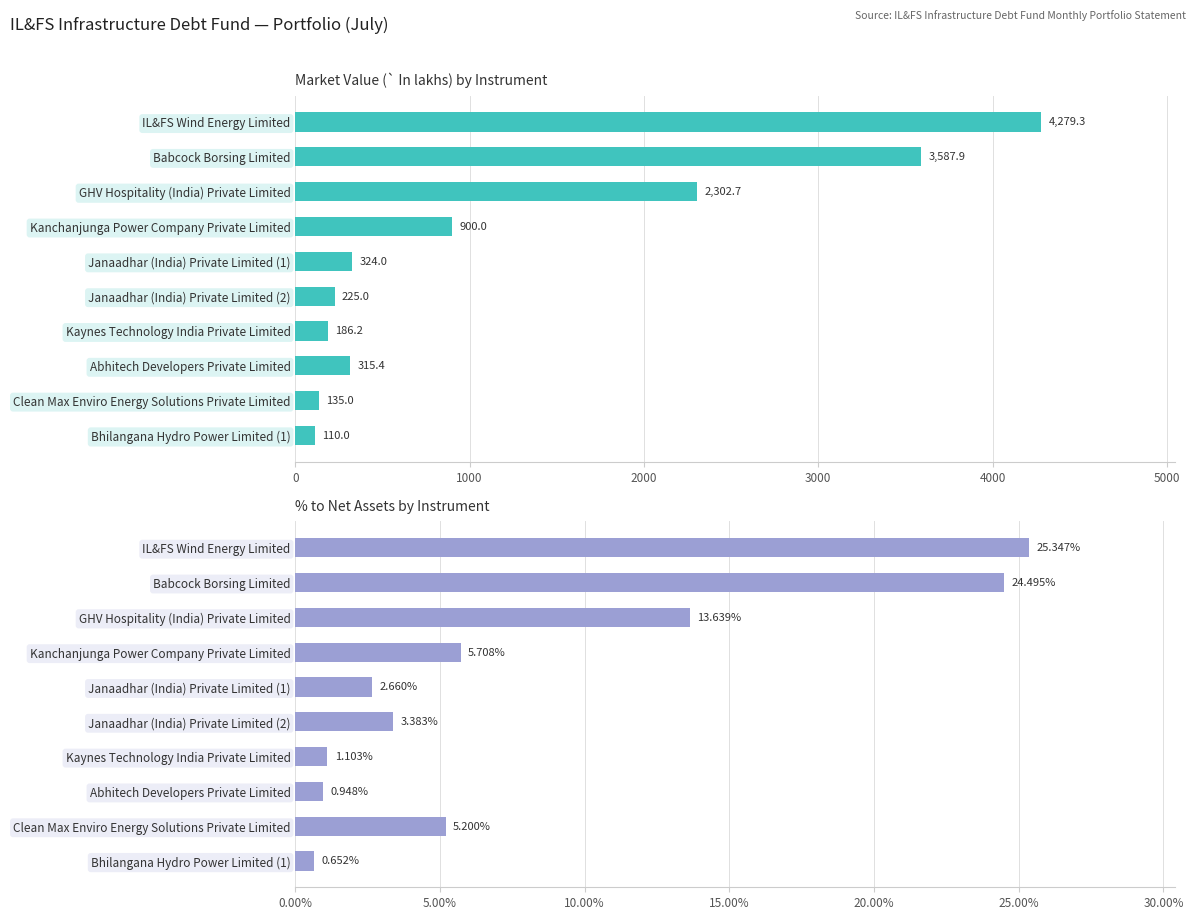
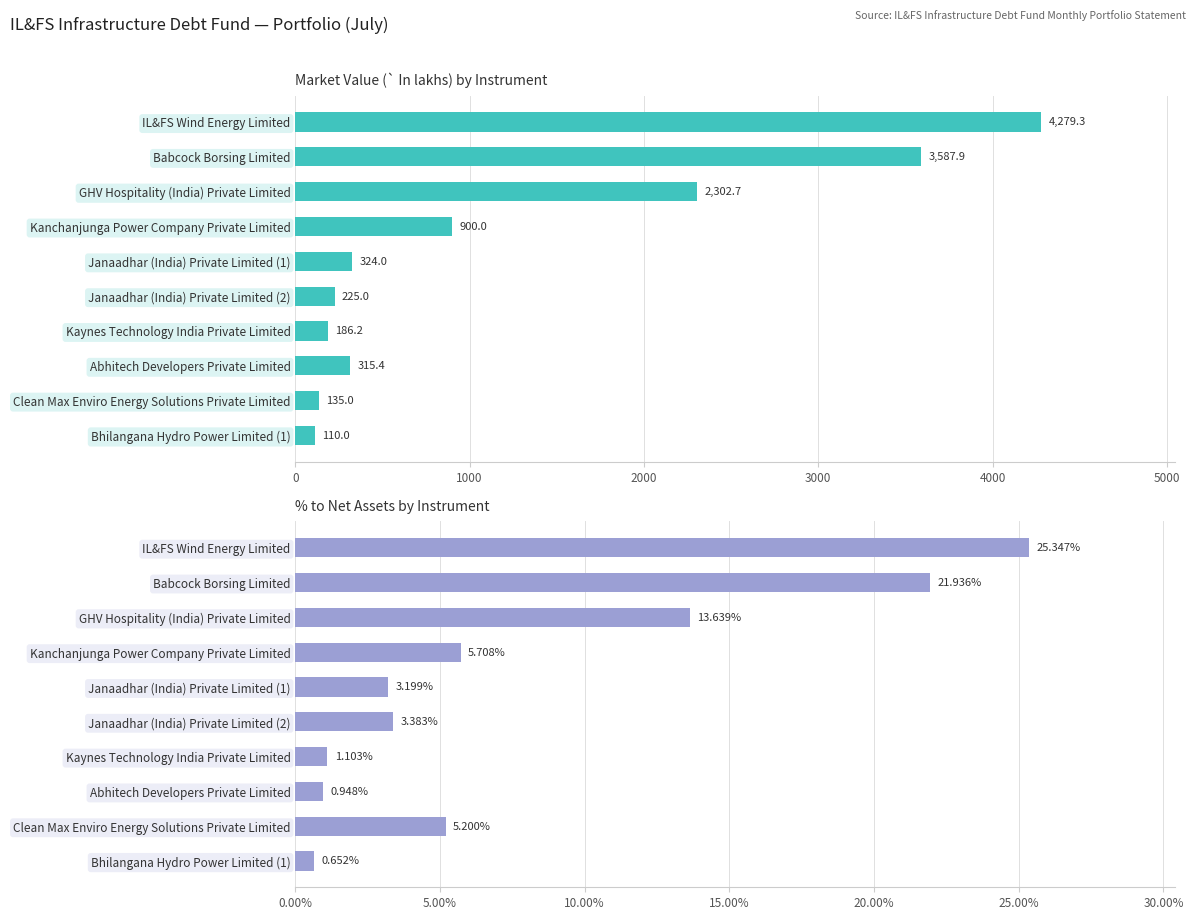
  {
    "Market Value (` In lakhs) by Instrument": {
      "IL&FS Wind Energy Limited": "4,279.3",
      "Babcock Borsing Limited": "3,587.9",
      "GHV Hospitality (India) Private Limited": "2,302.7",
      "Kanchanjunga Power Company Private Limited": "900.0",
      "Janaadhar (India) Private Limited (1)": "324.0",
      "Janaadhar (India) Private Limited (2)": "225.0",
      "Kaynes Technology India Private Limited": "186.2",
      "Abhitech Developers Private Limited": "315.4",
      "Clean Max Enviro Energy Solutions Private Limited": "135.0",
      "Bhilangana Hydro Power Limited (1)": "110.0"
    },
    "% to Net Assets by Instrument": {
      "IL&FS Wind Energy Limited": "25.347%",
-     "Babcock Borsing Limited": "24.495%",
+     "Babcock Borsing Limited": "21.936%",
      "GHV Hospitality (India) Private Limited": "13.639%",
      "Kanchanjunga Power Company Private Limited": "5.708%",
-     "Janaadhar (India) Private Limited (1)": "2.660%",
+     "Janaadhar (India) Private Limited (1)": "3.199%",
      "Janaadhar (India) Private Limited (2)": "3.383%",
      "Kaynes Technology India Private Limited": "1.103%",
      "Abhitech Developers Private Limited": "0.948%",
      "Clean Max Enviro Energy Solutions Private Limited": "5.200%",
      "Bhilangana Hydro Power Limited (1)": "0.652%"
    }
  }
